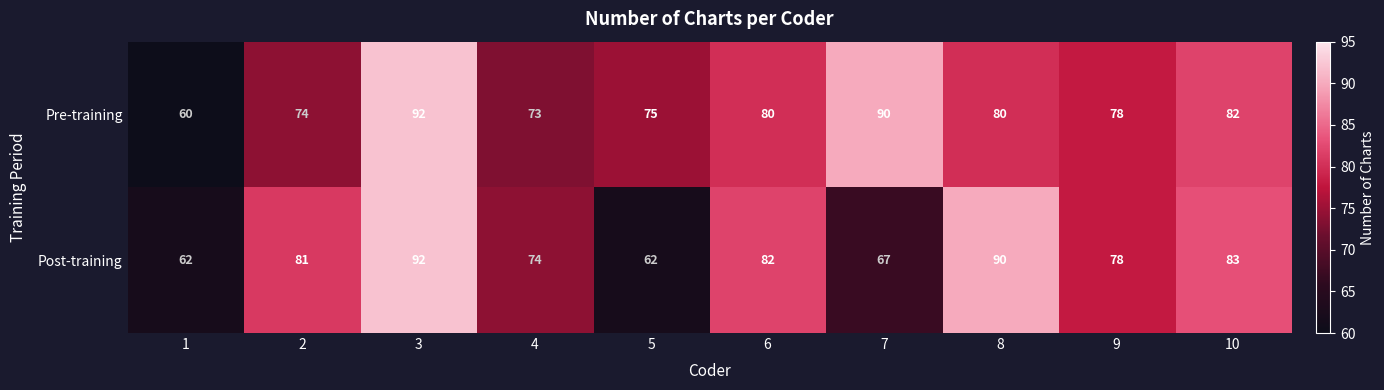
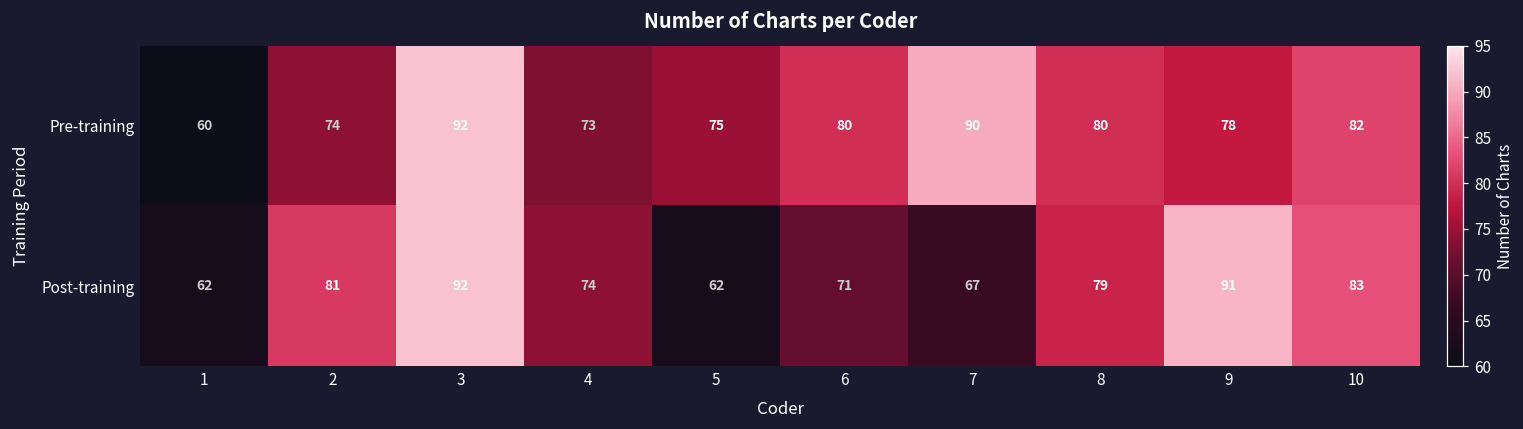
  {
    "Pre-training": {
      "1": 60,
      "2": 74,
      "3": 92,
      "4": 73,
      "5": 75,
      "6": 80,
      "7": 90,
      "8": 80,
      "9": 78,
      "10": 82
    },
    "Post-training": {
      "1": 62,
      "2": 81,
      "3": 92,
      "4": 74,
      "5": 62,
-     "6": 82,
+     "6": 71,
      "7": 67,
-     "8": 90,
-     "9": 78,
+     "8": 79,
+     "9": 91,
      "10": 83
    }
  }
